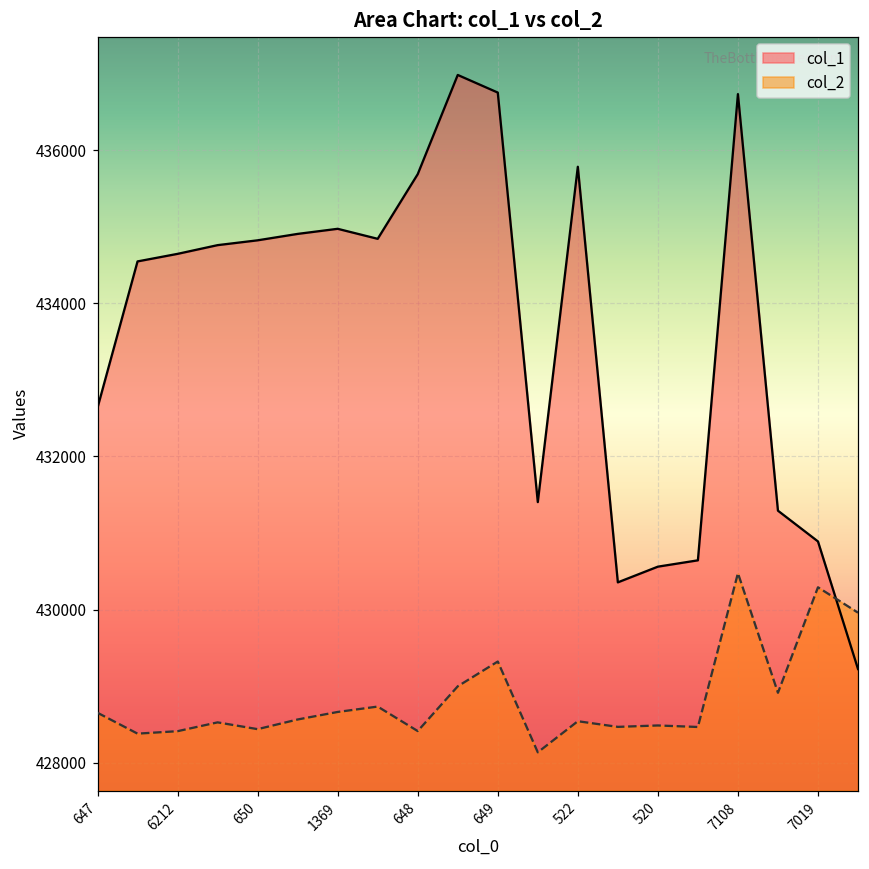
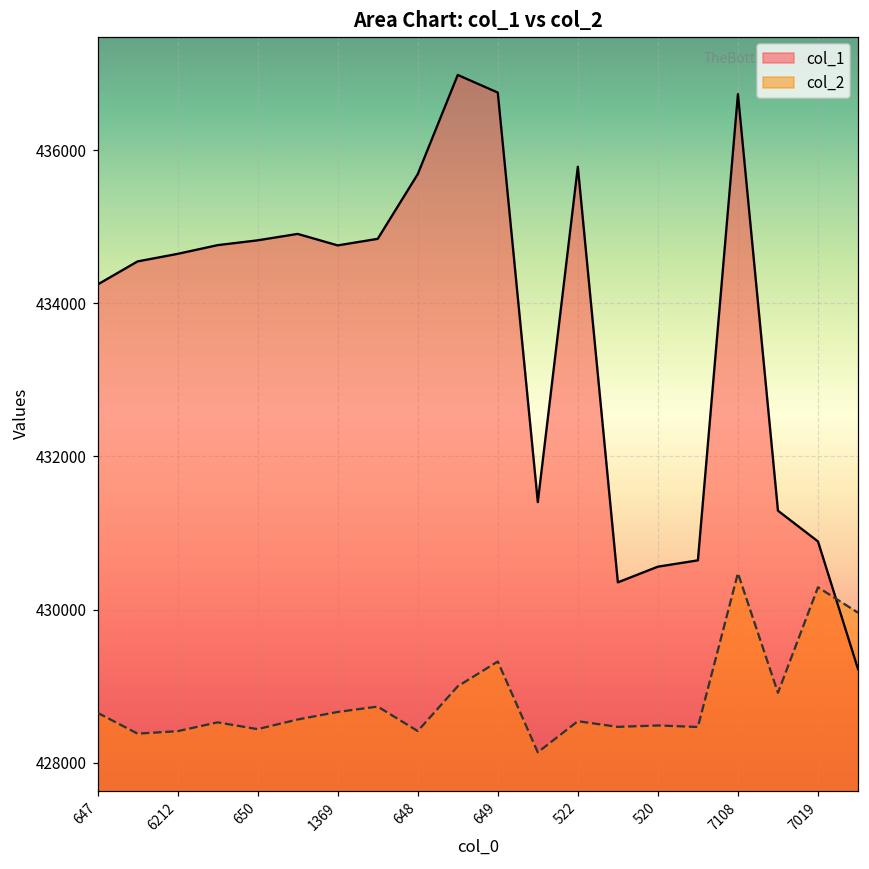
  {
    "col_1": {
-     "647": 432600,
+     "647": 434200,
      "6212": 434600,
      "650": 434800,
-     "1369": 435000,
+     "1369": 434800,
      "648": 435700,
      "649": 436800,
      "522": 435800,
      "520": 430600,
      "7108": 436700,
      "7019": 430900
    },
    "col_2": {
      "647": 428700,
      "6212": 428400,
      "650": 428400,
      "1369": 428700,
      "648": 428400,
      "649": 429300,
      "522": 428500,
      "520": 428500,
      "7108": 430500,
      "7019": 430300
    }
  }
